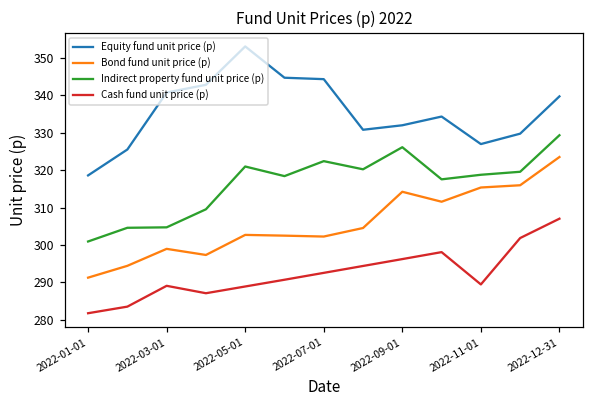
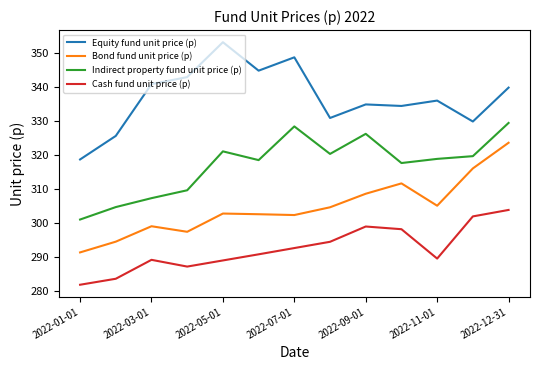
  {
    "Equity fund unit price (p)": {
      "2022-01-01": 319,
-     "2022-07-01": 344,
-     "2022-09-01": 332,
-     "2022-11-01": 327,
+     "2022-07-01": 349,
+     "2022-09-01": 335,
+     "2022-11-01": 336,
      "2022-12-31": 340
    },
    "Bond fund unit price (p)": {
      "2022-01-01": 291,
      "2022-03-01": 299,
      "2022-05-01": 303,
      "2022-07-01": 302,
-     "2022-09-01": 314,
-     "2022-11-01": 315,
+     "2022-09-01": 309,
+     "2022-11-01": 305,
      "2022-12-31": 324
    },
    "Indirect property fund unit price (p)": {
      "2022-01-01": 301,
-     "2022-03-01": 305,
+     "2022-03-01": 307,
      "2022-05-01": 321,
-     "2022-07-01": 322,
+     "2022-07-01": 328,
      "2022-09-01": 326,
      "2022-11-01": 319,
      "2022-12-31": 329
    },
    "Cash fund unit price (p)": {
      "2022-01-01": 282,
      "2022-03-01": 289,
      "2022-05-01": 289,
      "2022-07-01": 293,
-     "2022-09-01": 296,
+     "2022-09-01": 299,
      "2022-11-01": 289,
-     "2022-12-31": 307
+     "2022-12-31": 304
    }
  }
